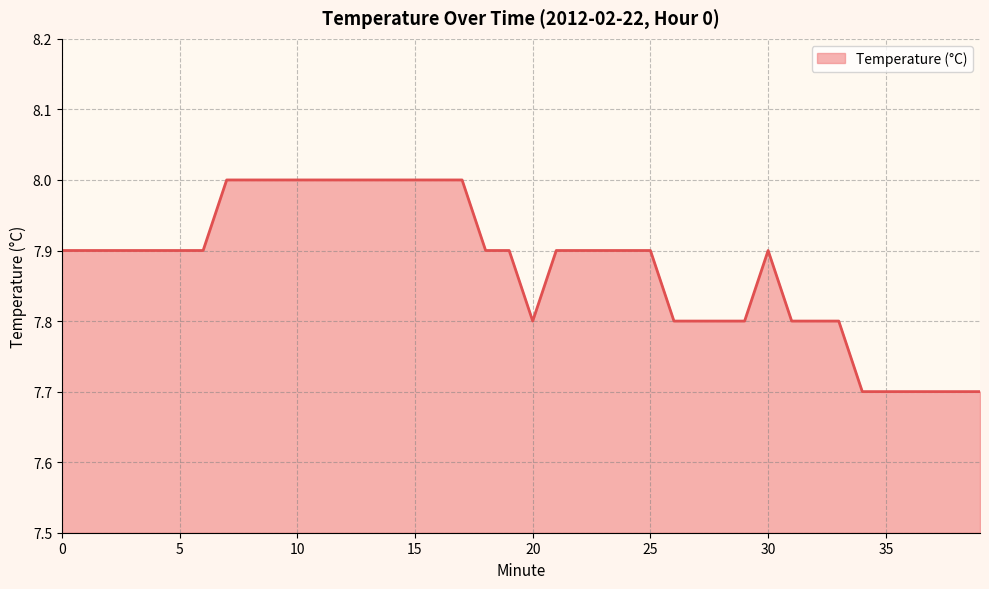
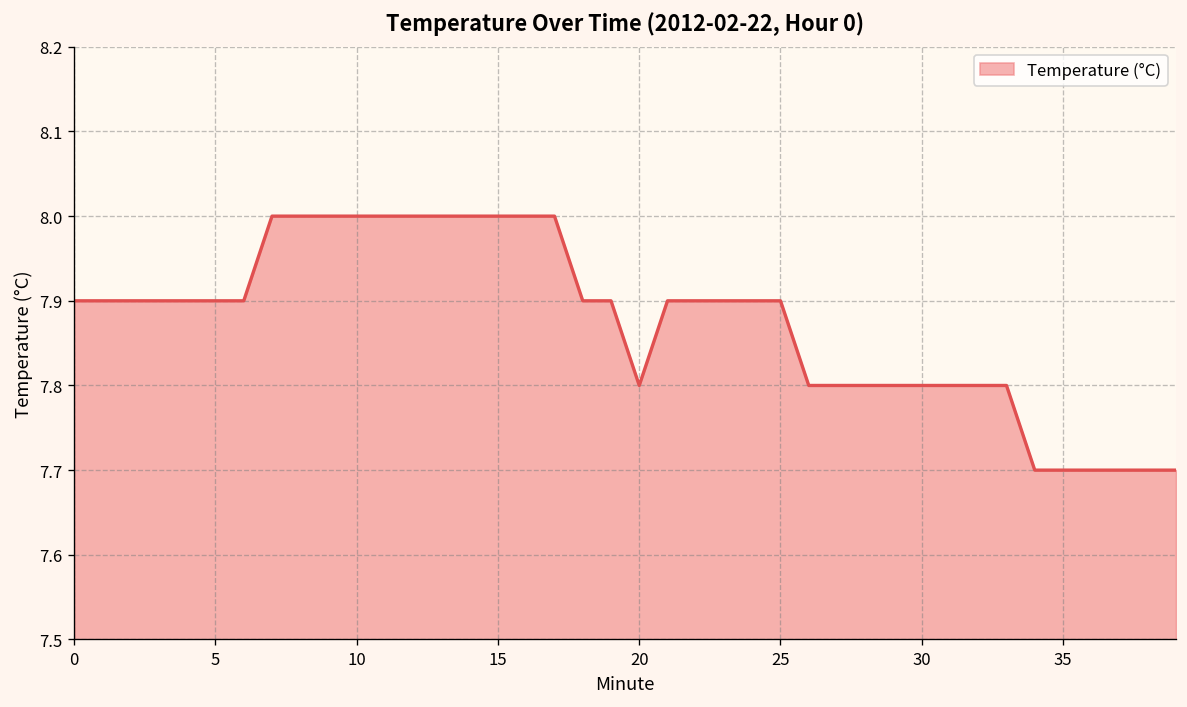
  {
    "0": 7.9,
    "5": 7.9,
    "10": 8.0,
    "15": 8.0,
    "20": 7.8,
    "25": 7.9,
-   "30": 7.9,
+   "30": 7.8,
    "35": 7.7
  }
